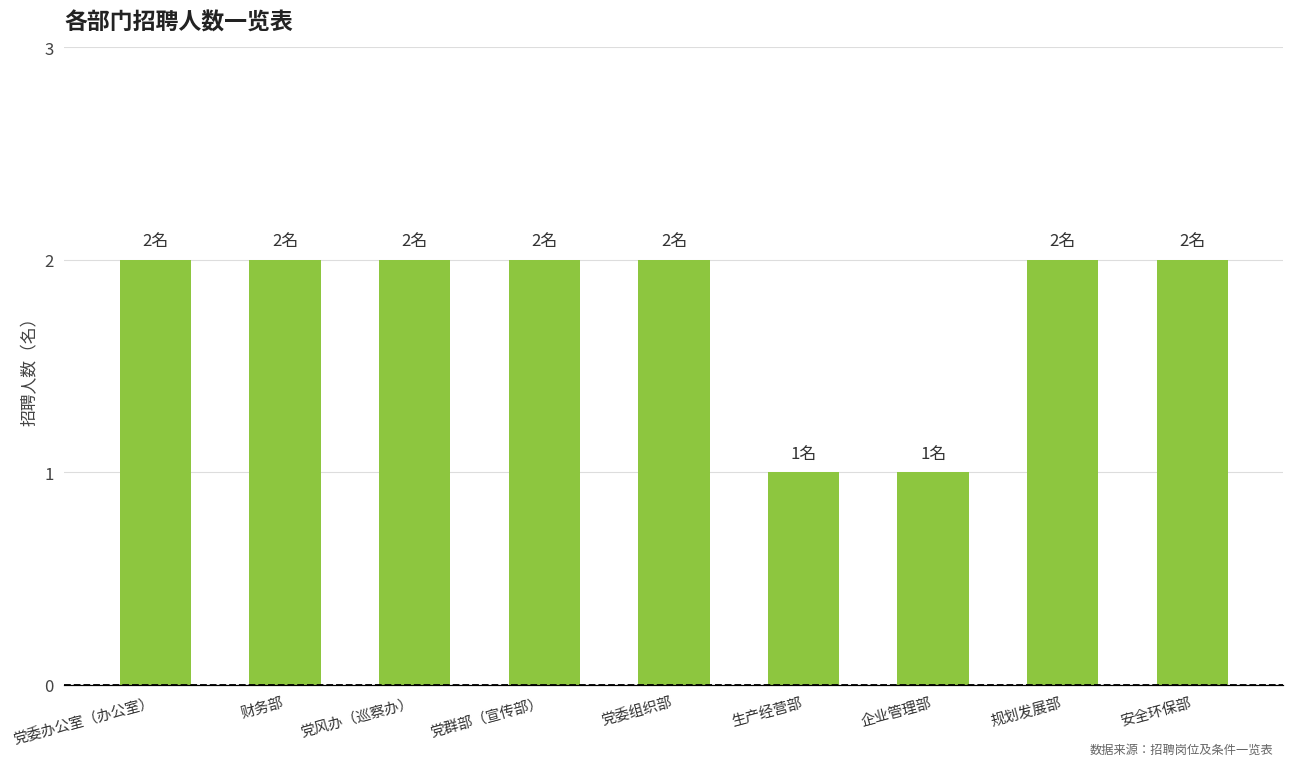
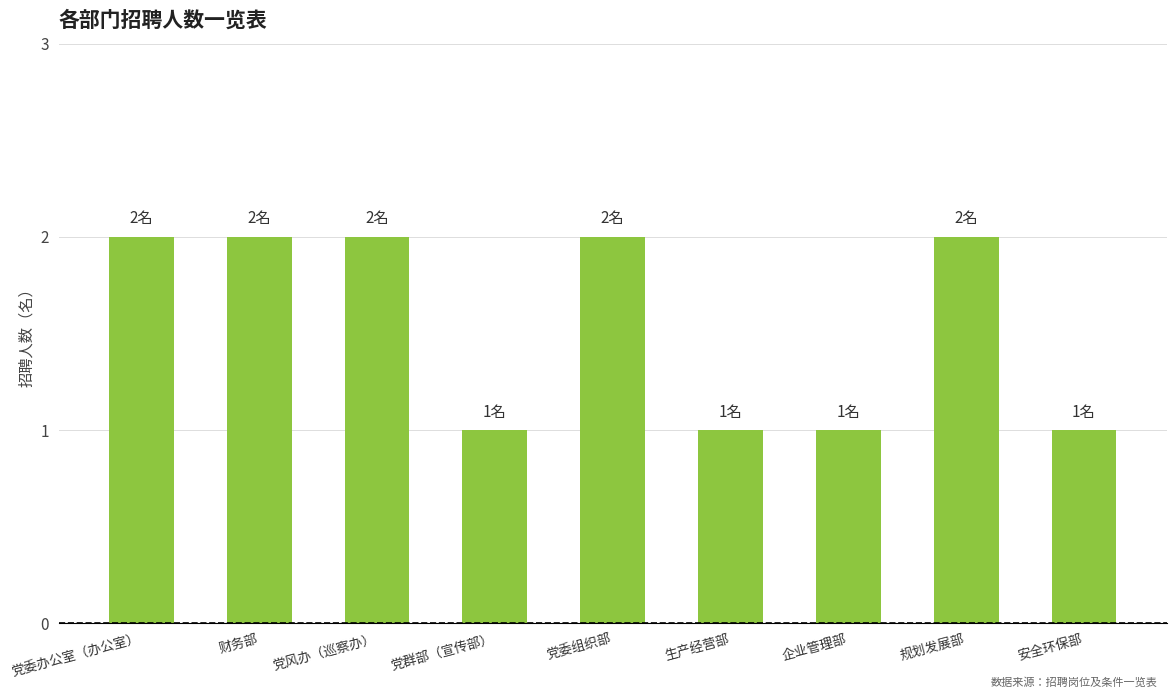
  {
    "党委办公室（办公室）": "2名",
    "财务部": "2名",
    "党风办（巡察办）": "2名",
-   "党群部（宣传部）": "2名",
+   "党群部（宣传部）": "1名",
    "党委组织部": "2名",
    "生产经营部": "1名",
    "企业管理部": "1名",
    "规划发展部": "2名",
-   "安全环保部": "2名"
+   "安全环保部": "1名"
  }
